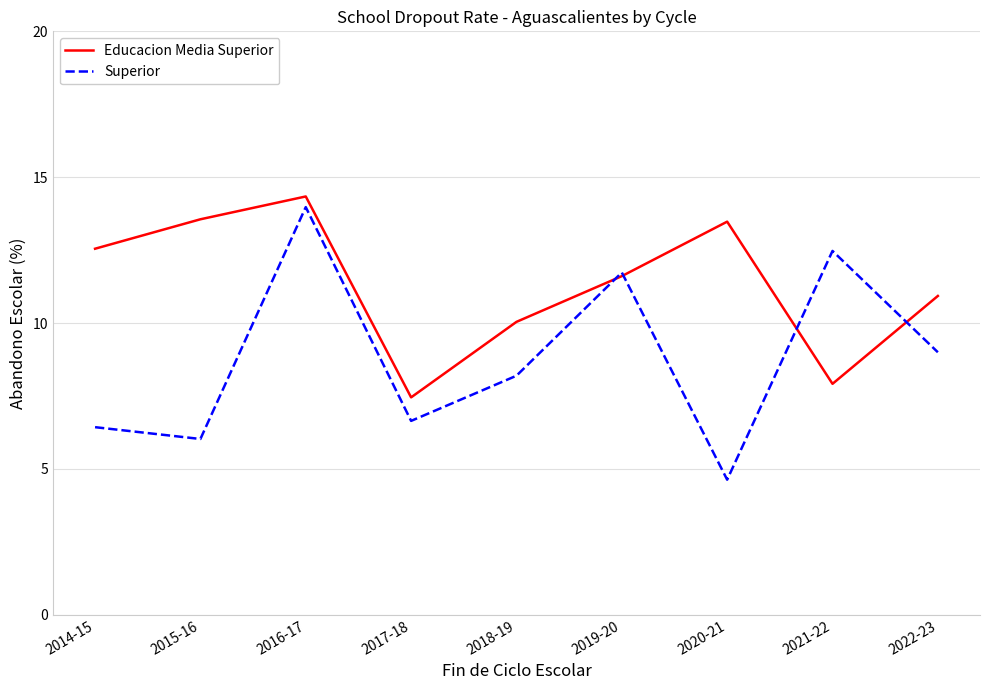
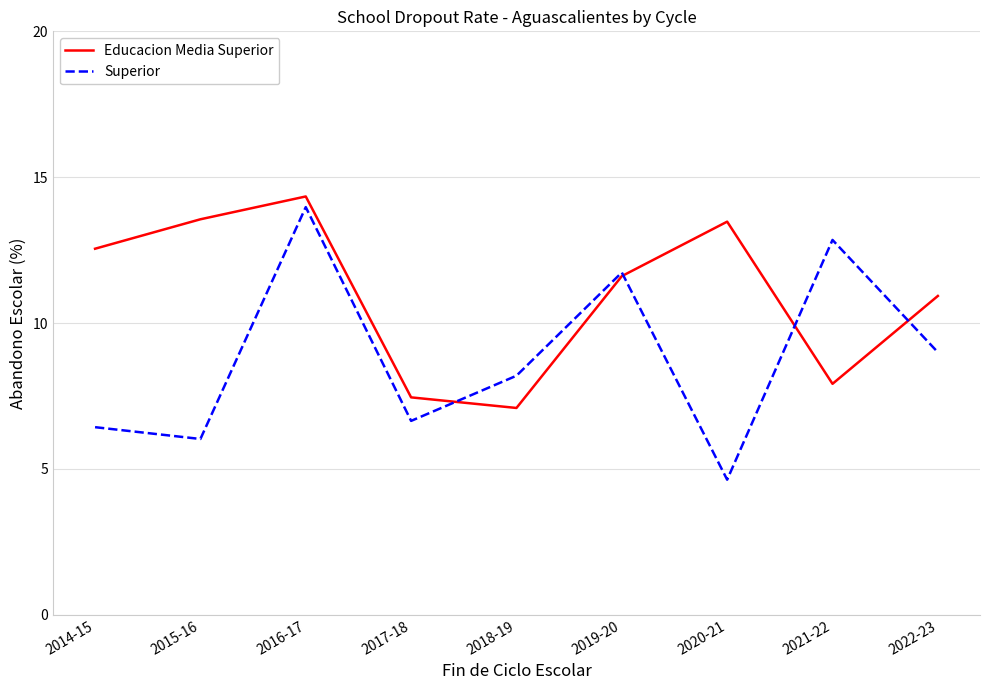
  {
    "Educacion Media Superior": {
      "2014-15": 12.5,
      "2015-16": 13.6,
      "2016-17": 14.3,
      "2017-18": 7.5,
-     "2018-19": 10.0,
+     "2018-19": 7.1,
      "2019-20": 11.6,
      "2020-21": 13.5,
      "2021-22": 7.9,
      "2022-23": 10.9
    },
    "Superior": {
      "2014-15": 6.4,
      "2015-16": 6.0,
      "2016-17": 14.0,
      "2017-18": 6.6,
      "2018-19": 8.2,
      "2019-20": 11.7,
      "2020-21": 4.6,
-     "2021-22": 12.5,
+     "2021-22": 12.9,
      "2022-23": 9.0
    }
  }
